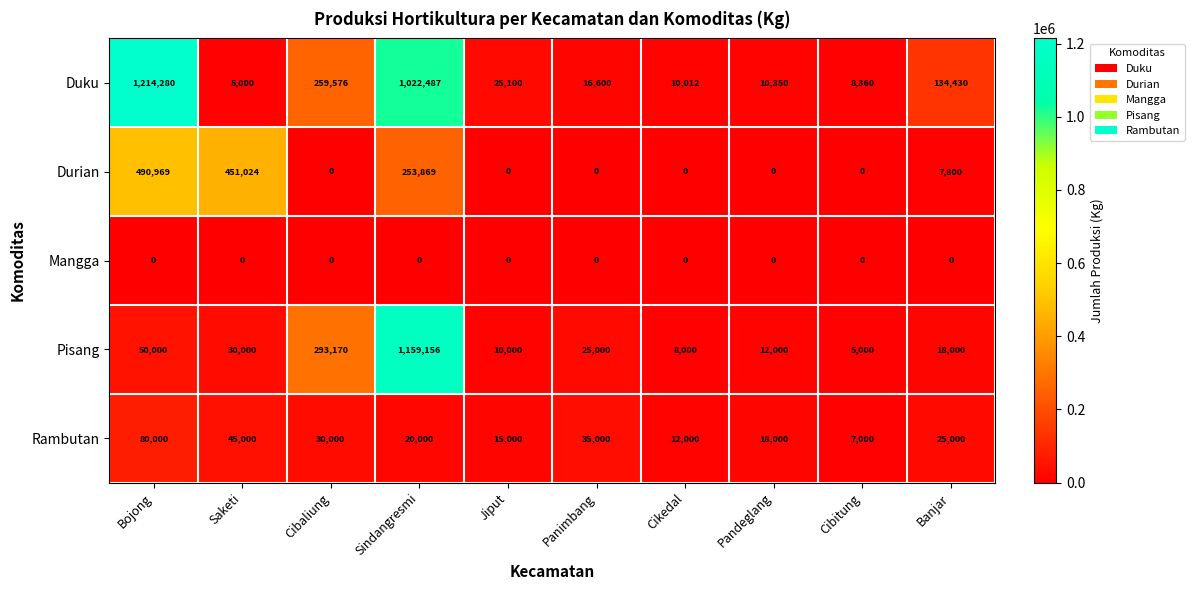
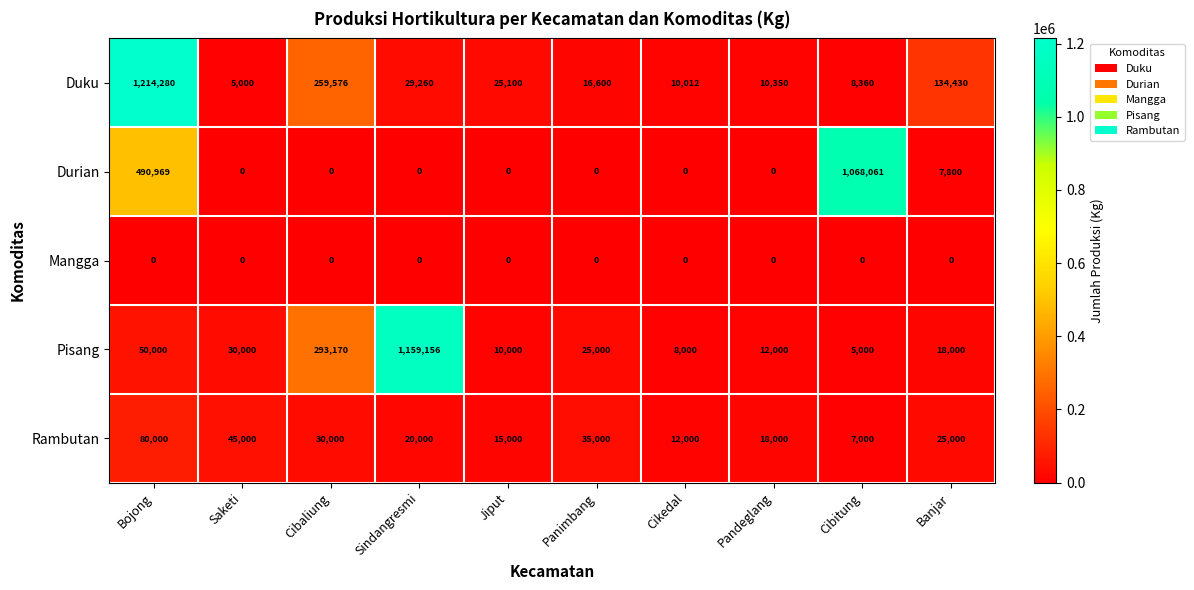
  {
    "Duku": {
      "Bojong": "1,214,280",
      "Saketi": "5,000",
      "Cibaliung": "259,576",
-     "Sindangresmi": "1,022,487",
+     "Sindangresmi": "29,260",
      "Jiput": "25,100",
      "Panimbang": "16,600",
      "Cikedal": "10,012",
      "Pandeglang": "10,350",
      "Cibitung": "8,360",
      "Banjar": "134,430"
    },
    "Durian": {
      "Bojong": "490,969",
-     "Saketi": "451,024",
+     "Saketi": "0",
      "Cibaliung": "0",
-     "Sindangresmi": "253,869",
+     "Sindangresmi": "0",
      "Jiput": "0",
      "Panimbang": "0",
      "Cikedal": "0",
      "Pandeglang": "0",
-     "Cibitung": "0",
+     "Cibitung": "1,068,061",
      "Banjar": "7,800"
    },
    "Mangga": {
      "Bojong": "0",
      "Saketi": "0",
      "Cibaliung": "0",
      "Sindangresmi": "0",
      "Jiput": "0",
      "Panimbang": "0",
      "Cikedal": "0",
      "Pandeglang": "0",
      "Cibitung": "0",
      "Banjar": "0"
    },
    "Pisang": {
      "Bojong": "50,000",
      "Saketi": "30,000",
      "Cibaliung": "293,170",
      "Sindangresmi": "1,159,156",
      "Jiput": "10,000",
      "Panimbang": "25,000",
      "Cikedal": "8,000",
      "Pandeglang": "12,000",
      "Cibitung": "5,000",
      "Banjar": "18,000"
    },
    "Rambutan": {
      "Bojong": "80,000",
      "Saketi": "45,000",
      "Cibaliung": "30,000",
      "Sindangresmi": "20,000",
      "Jiput": "15,000",
      "Panimbang": "35,000",
      "Cikedal": "12,000",
      "Pandeglang": "18,000",
      "Cibitung": "7,000",
      "Banjar": "25,000"
    }
  }
